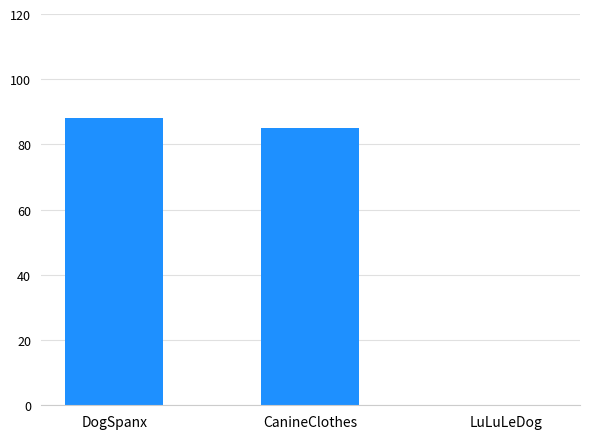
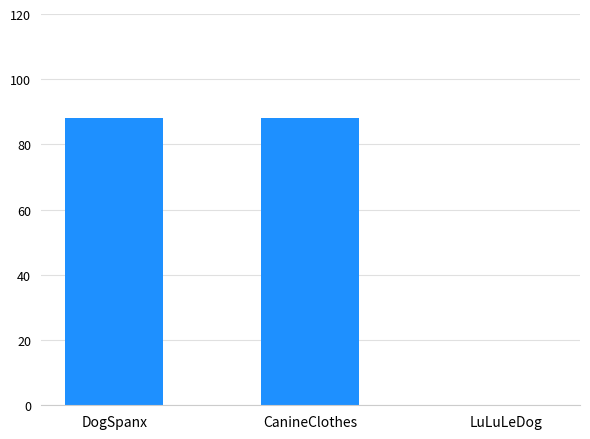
  {
    "DogSpanx": 88,
-   "CanineClothes": 85,
+   "CanineClothes": 88,
    "LuLuLeDog": 0
  }
